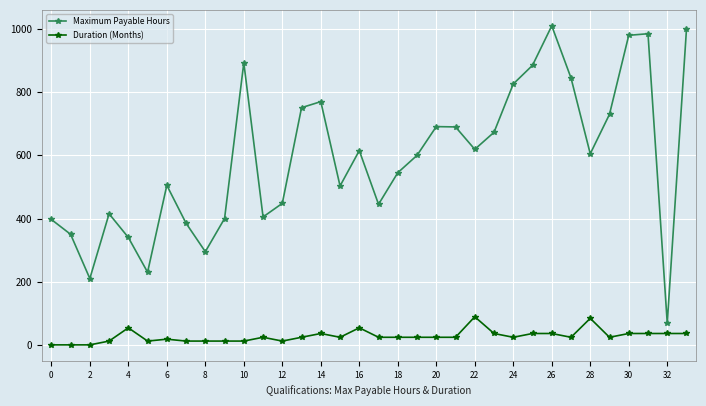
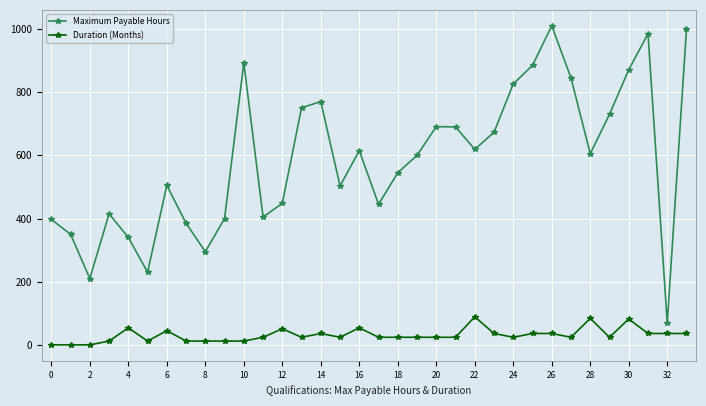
  {
    "Maximum Payable Hours": {
      "0": 400,
      "2": 210,
      "4": 340,
      "6": 510,
      "8": 300,
      "10": 890,
      "12": 450,
      "14": 770,
      "16": 620,
      "18": 550,
      "20": 690,
      "22": 620,
      "24": 830,
      "26": 1010,
      "28": 610,
-     "30": 980,
+     "30": 870,
      "32": 70
    },
    "Duration (Months)": {
      "0": 0,
      "2": 0,
      "4": 50,
-     "6": 20,
+     "6": 50,
      "8": 10,
      "10": 10,
-     "12": 10,
+     "12": 50,
      "14": 40,
      "16": 50,
      "18": 20,
      "20": 20,
      "22": 90,
      "24": 20,
      "26": 40,
      "28": 80,
-     "30": 40,
+     "30": 80,
      "32": 40
    }
  }
